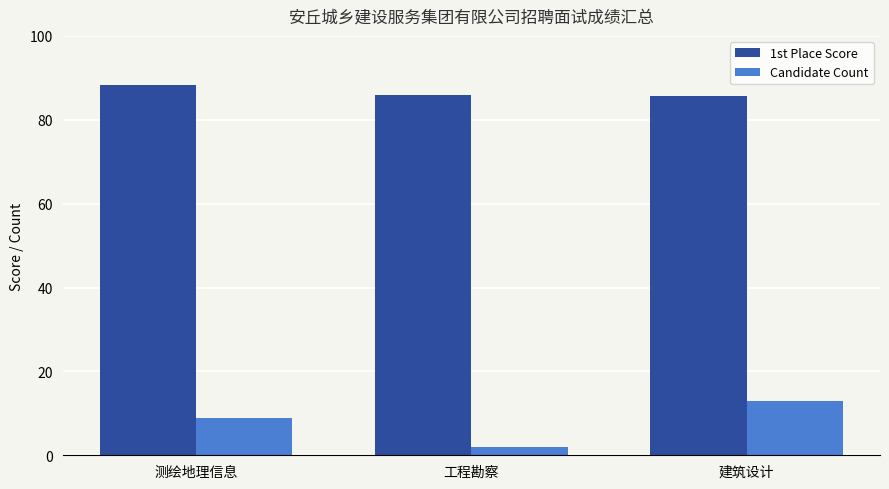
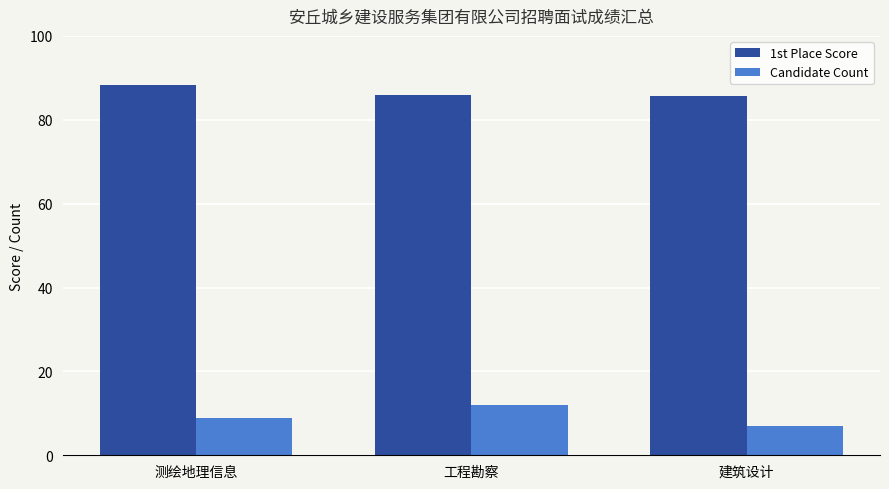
  {
    "1st Place Score": {
      "测绘地理信息": 88,
      "工程勘察": 86,
      "建筑设计": 86
    },
    "Candidate Count": {
      "测绘地理信息": 9,
-     "工程勘察": 2,
-     "建筑设计": 13
+     "工程勘察": 12,
+     "建筑设计": 7
    }
  }
